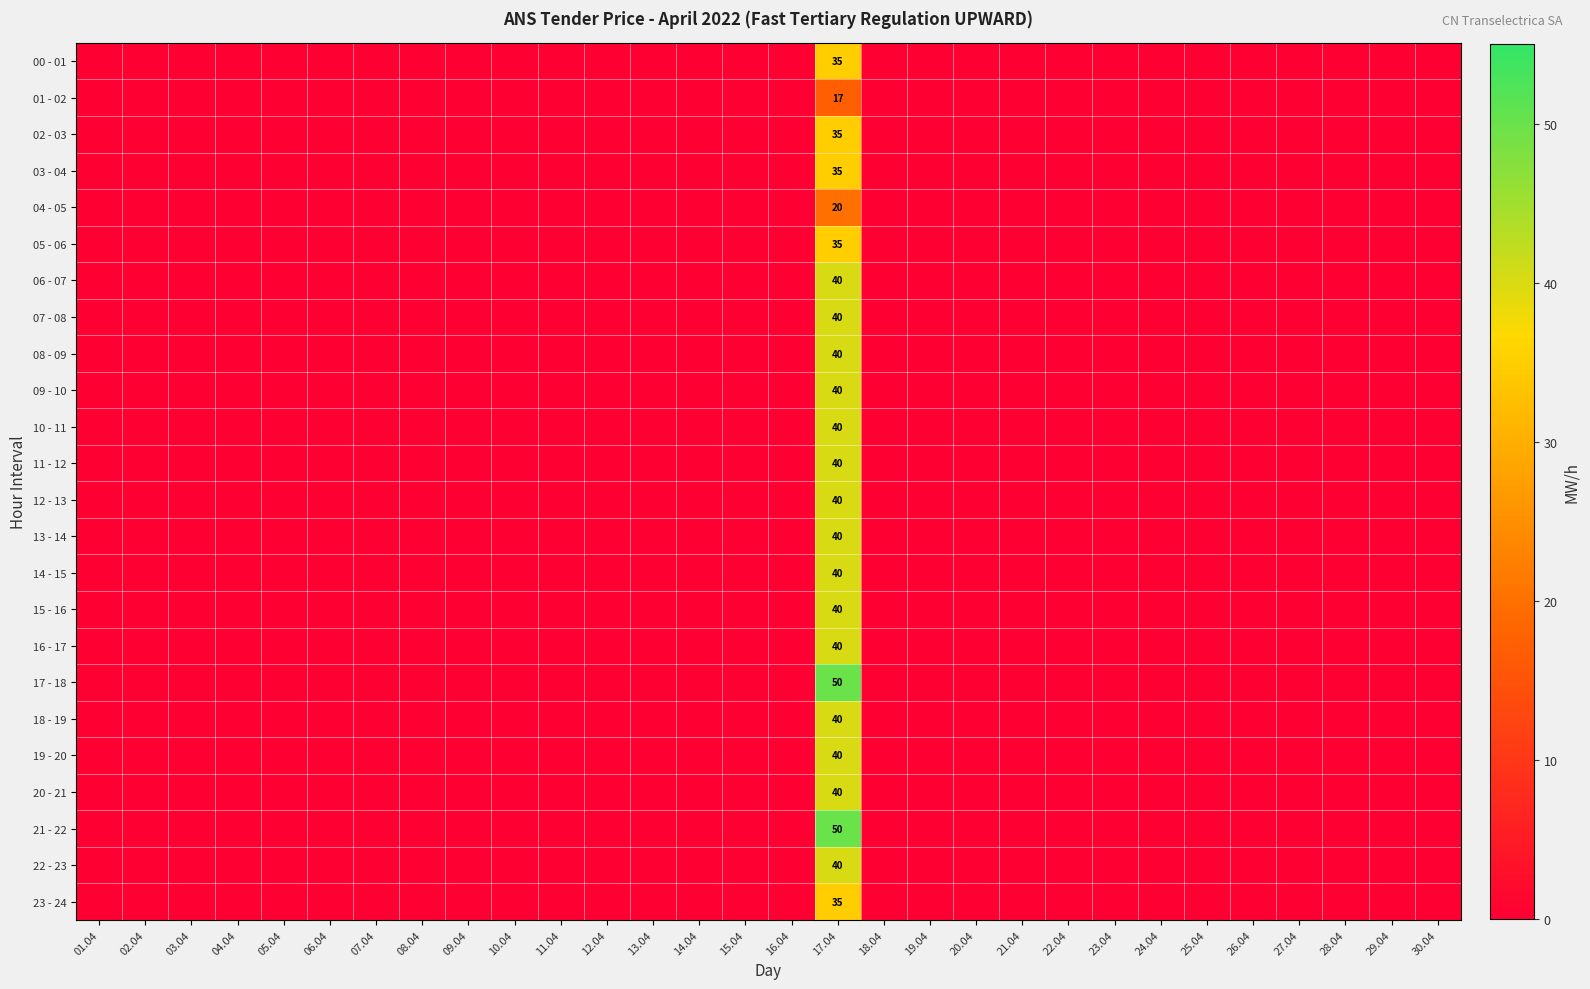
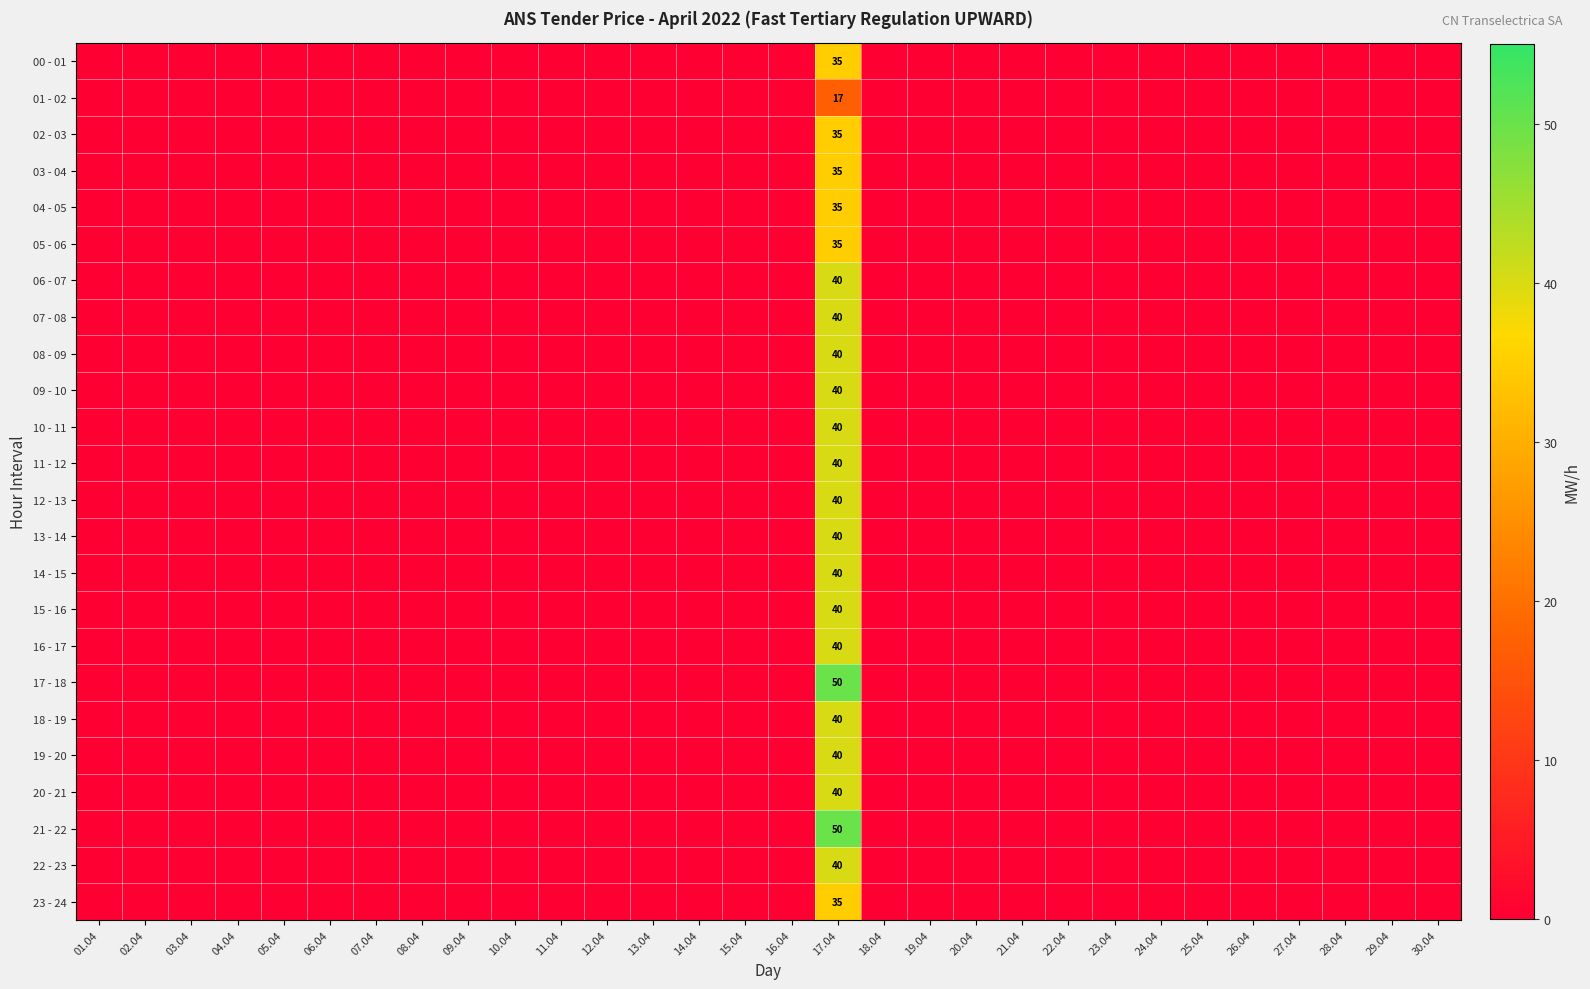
  {
    "00 - 01": {
      "17.04": 35
    },
    "01 - 02": {
      "17.04": 17
    },
    "02 - 03": {
      "17.04": 35
    },
    "03 - 04": {
      "17.04": 35
    },
    "04 - 05": {
-     "17.04": 20
+     "17.04": 35
    },
    "05 - 06": {
      "17.04": 35
    },
    "06 - 07": {
      "17.04": 40
    },
    "07 - 08": {
      "17.04": 40
    },
    "08 - 09": {
      "17.04": 40
    },
    "09 - 10": {
      "17.04": 40
    },
    "10 - 11": {
      "17.04": 40
    },
    "11 - 12": {
      "17.04": 40
    },
    "12 - 13": {
      "17.04": 40
    },
    "13 - 14": {
      "17.04": 40
    },
    "14 - 15": {
      "17.04": 40
    },
    "15 - 16": {
      "17.04": 40
    },
    "16 - 17": {
      "17.04": 40
    },
    "17 - 18": {
      "17.04": 50
    },
    "18 - 19": {
      "17.04": 40
    },
    "19 - 20": {
      "17.04": 40
    },
    "20 - 21": {
      "17.04": 40
    },
    "21 - 22": {
      "17.04": 50
    },
    "22 - 23": {
      "17.04": 40
    },
    "23 - 24": {
      "17.04": 35
    }
  }
